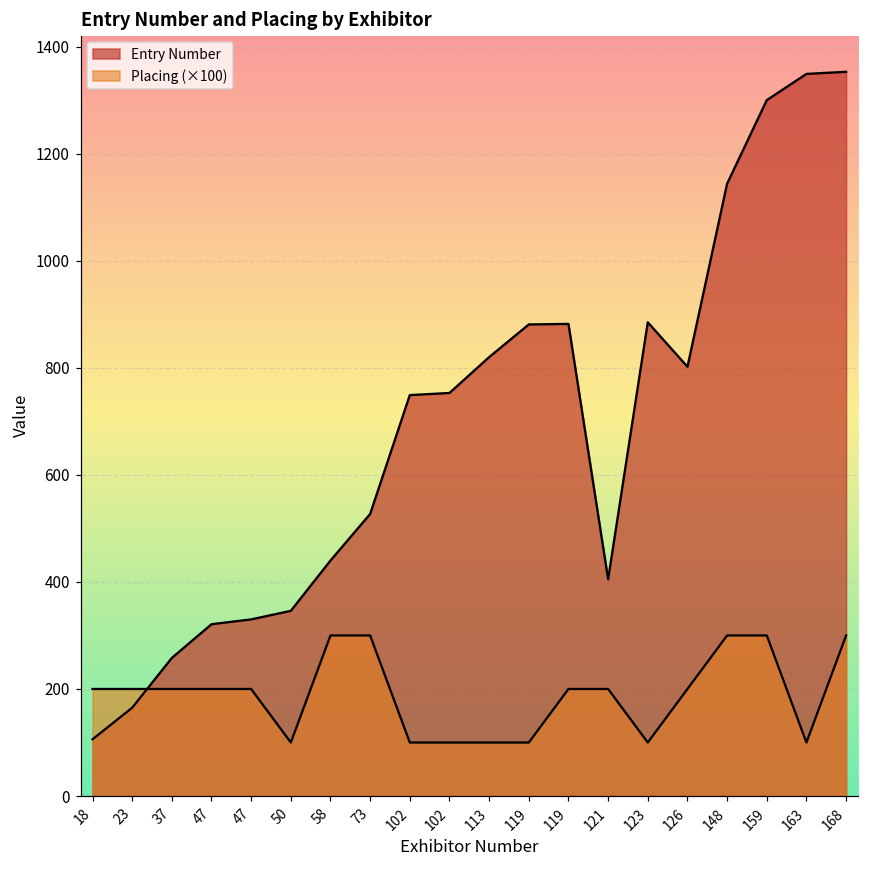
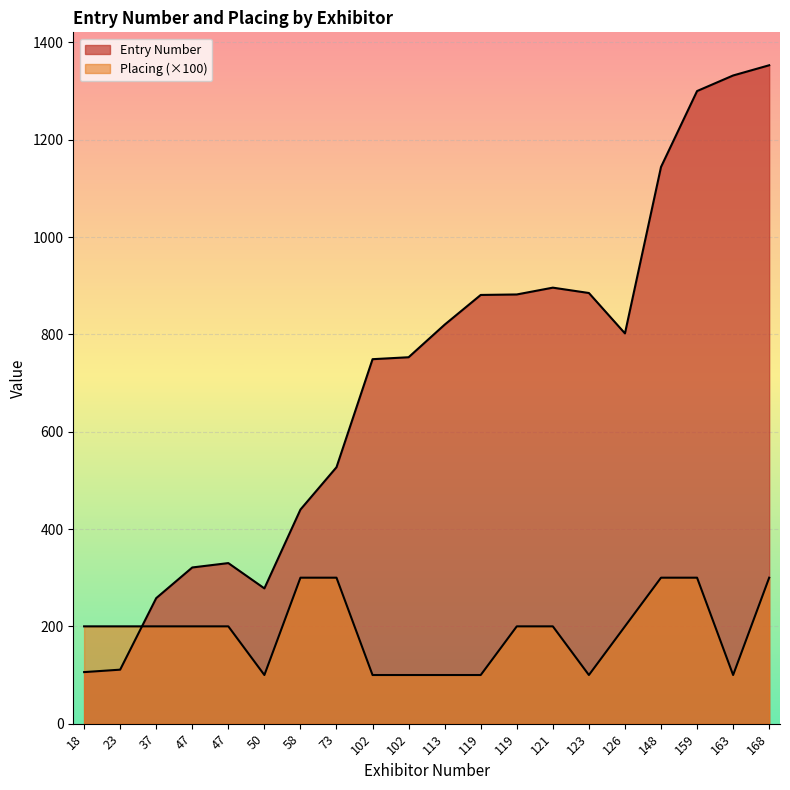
  {
    "Entry Number": {
      "18": 110,
-     "23": 170,
+     "23": 110,
      "37": 260,
-     "50": 350,
+     "50": 280,
      "58": 440,
      "73": 530,
      "113": 820,
-     "121": 410,
+     "121": 900,
      "123": 890,
      "126": 800,
      "148": 1140,
      "159": 1300,
-     "163": 1350,
+     "163": 1330,
      "168": 1350
    },
    "Placing (×100)": {
      "18": 200,
      "23": 200,
      "37": 200,
      "50": 100,
      "58": 300,
      "73": 300,
      "113": 100,
      "121": 200,
      "123": 100,
      "126": 200,
      "148": 300,
      "159": 300,
      "163": 100,
      "168": 300
    }
  }
